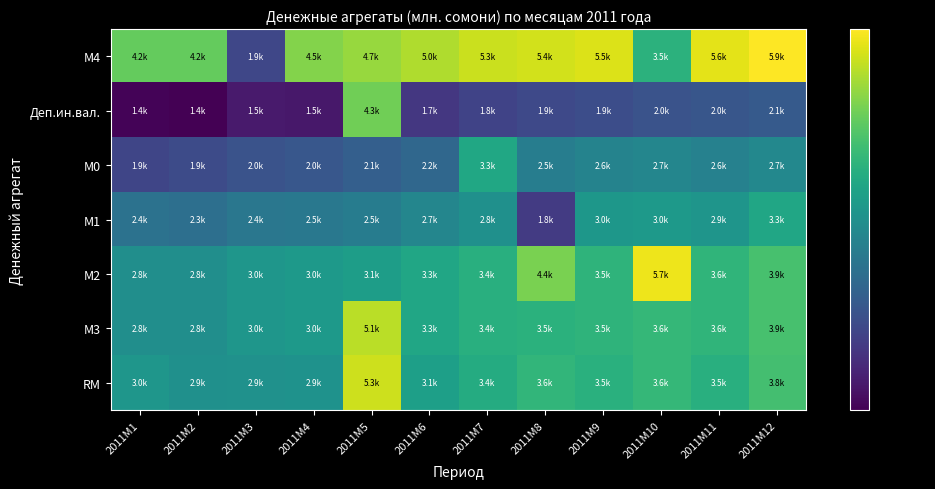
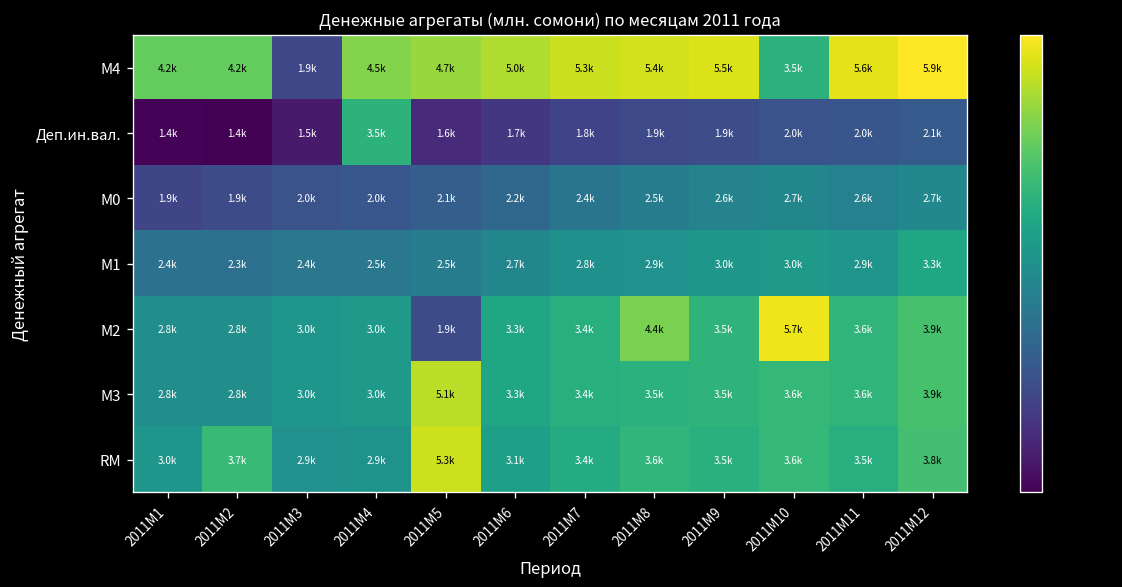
  {
    "М4": {
      "2011M1": "4.2k",
      "2011M2": "4.2k",
      "2011M3": "1.9k",
      "2011M4": "4.5k",
      "2011M5": "4.7k",
      "2011M6": "5.0k",
      "2011M7": "5.3k",
      "2011M8": "5.4k",
      "2011M9": "5.5k",
      "2011M10": "3.5k",
      "2011M11": "5.6k",
      "2011M12": "5.9k"
    },
    "Деп.ин.вал.": {
      "2011M1": "1.4k",
      "2011M2": "1.4k",
      "2011M3": "1.5k",
-     "2011M4": "1.5k",
-     "2011M5": "4.3k",
+     "2011M4": "3.5k",
+     "2011M5": "1.6k",
      "2011M6": "1.7k",
      "2011M7": "1.8k",
      "2011M8": "1.9k",
      "2011M9": "1.9k",
      "2011M10": "2.0k",
      "2011M11": "2.0k",
      "2011M12": "2.1k"
    },
    "М0": {
      "2011M1": "1.9k",
      "2011M2": "1.9k",
      "2011M3": "2.0k",
      "2011M4": "2.0k",
      "2011M5": "2.1k",
      "2011M6": "2.2k",
-     "2011M7": "3.3k",
+     "2011M7": "2.4k",
      "2011M8": "2.5k",
      "2011M9": "2.6k",
      "2011M10": "2.7k",
      "2011M11": "2.6k",
      "2011M12": "2.7k"
    },
    "М1": {
      "2011M1": "2.4k",
      "2011M2": "2.3k",
      "2011M3": "2.4k",
      "2011M4": "2.5k",
      "2011M5": "2.5k",
      "2011M6": "2.7k",
      "2011M7": "2.8k",
-     "2011M8": "1.8k",
+     "2011M8": "2.9k",
      "2011M9": "3.0k",
      "2011M10": "3.0k",
      "2011M11": "2.9k",
      "2011M12": "3.3k"
    },
    "М2": {
      "2011M1": "2.8k",
      "2011M2": "2.8k",
      "2011M3": "3.0k",
      "2011M4": "3.0k",
-     "2011M5": "3.1k",
+     "2011M5": "1.9k",
      "2011M6": "3.3k",
      "2011M7": "3.4k",
      "2011M8": "4.4k",
      "2011M9": "3.5k",
      "2011M10": "5.7k",
      "2011M11": "3.6k",
      "2011M12": "3.9k"
    },
    "М3": {
      "2011M1": "2.8k",
      "2011M2": "2.8k",
      "2011M3": "3.0k",
      "2011M4": "3.0k",
      "2011M5": "5.1k",
      "2011M6": "3.3k",
      "2011M7": "3.4k",
      "2011M8": "3.5k",
      "2011M9": "3.5k",
      "2011M10": "3.6k",
      "2011M11": "3.6k",
      "2011M12": "3.9k"
    },
    "RM": {
      "2011M1": "3.0k",
-     "2011M2": "2.9k",
+     "2011M2": "3.7k",
      "2011M3": "2.9k",
      "2011M4": "2.9k",
      "2011M5": "5.3k",
      "2011M6": "3.1k",
      "2011M7": "3.4k",
      "2011M8": "3.6k",
      "2011M9": "3.5k",
      "2011M10": "3.6k",
      "2011M11": "3.5k",
      "2011M12": "3.8k"
    }
  }
